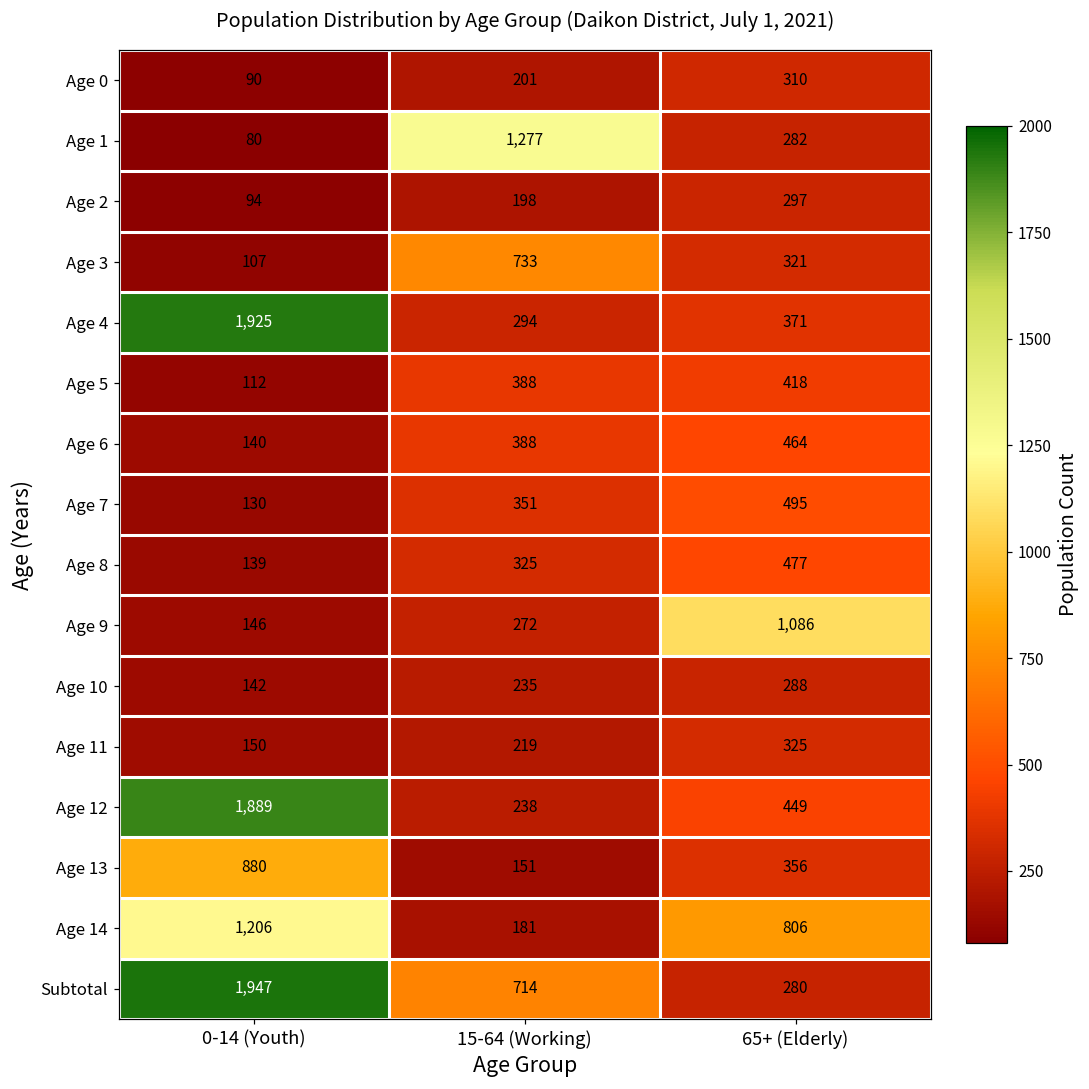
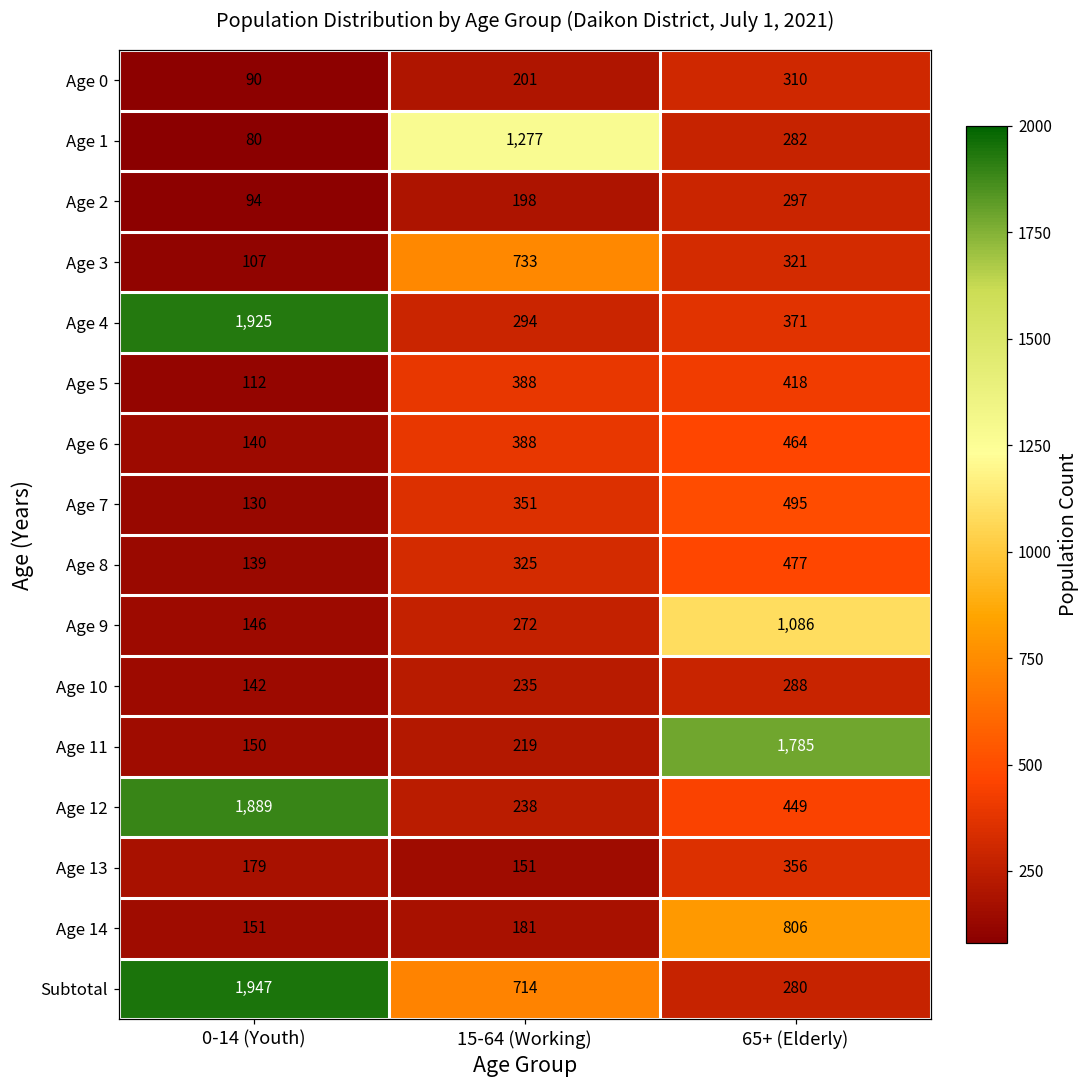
  {
    "Age 0": {
      "0-14 (Youth)": "90",
      "15-64 (Working)": "201",
      "65+ (Elderly)": "310"
    },
    "Age 1": {
      "0-14 (Youth)": "80",
      "15-64 (Working)": "1,277",
      "65+ (Elderly)": "282"
    },
    "Age 2": {
      "0-14 (Youth)": "94",
      "15-64 (Working)": "198",
      "65+ (Elderly)": "297"
    },
    "Age 3": {
      "0-14 (Youth)": "107",
      "15-64 (Working)": "733",
      "65+ (Elderly)": "321"
    },
    "Age 4": {
      "0-14 (Youth)": "1,925",
      "15-64 (Working)": "294",
      "65+ (Elderly)": "371"
    },
    "Age 5": {
      "0-14 (Youth)": "112",
      "15-64 (Working)": "388",
      "65+ (Elderly)": "418"
    },
    "Age 6": {
      "0-14 (Youth)": "140",
      "15-64 (Working)": "388",
      "65+ (Elderly)": "464"
    },
    "Age 7": {
      "0-14 (Youth)": "130",
      "15-64 (Working)": "351",
      "65+ (Elderly)": "495"
    },
    "Age 8": {
      "0-14 (Youth)": "139",
      "15-64 (Working)": "325",
      "65+ (Elderly)": "477"
    },
    "Age 9": {
      "0-14 (Youth)": "146",
      "15-64 (Working)": "272",
      "65+ (Elderly)": "1,086"
    },
    "Age 10": {
      "0-14 (Youth)": "142",
      "15-64 (Working)": "235",
      "65+ (Elderly)": "288"
    },
    "Age 11": {
      "0-14 (Youth)": "150",
      "15-64 (Working)": "219",
-     "65+ (Elderly)": "325"
+     "65+ (Elderly)": "1,785"
    },
    "Age 12": {
      "0-14 (Youth)": "1,889",
      "15-64 (Working)": "238",
      "65+ (Elderly)": "449"
    },
    "Age 13": {
-     "0-14 (Youth)": "880",
+     "0-14 (Youth)": "179",
      "15-64 (Working)": "151",
      "65+ (Elderly)": "356"
    },
    "Age 14": {
-     "0-14 (Youth)": "1,206",
+     "0-14 (Youth)": "151",
      "15-64 (Working)": "181",
      "65+ (Elderly)": "806"
    },
    "Subtotal": {
      "0-14 (Youth)": "1,947",
      "15-64 (Working)": "714",
      "65+ (Elderly)": "280"
    }
  }
